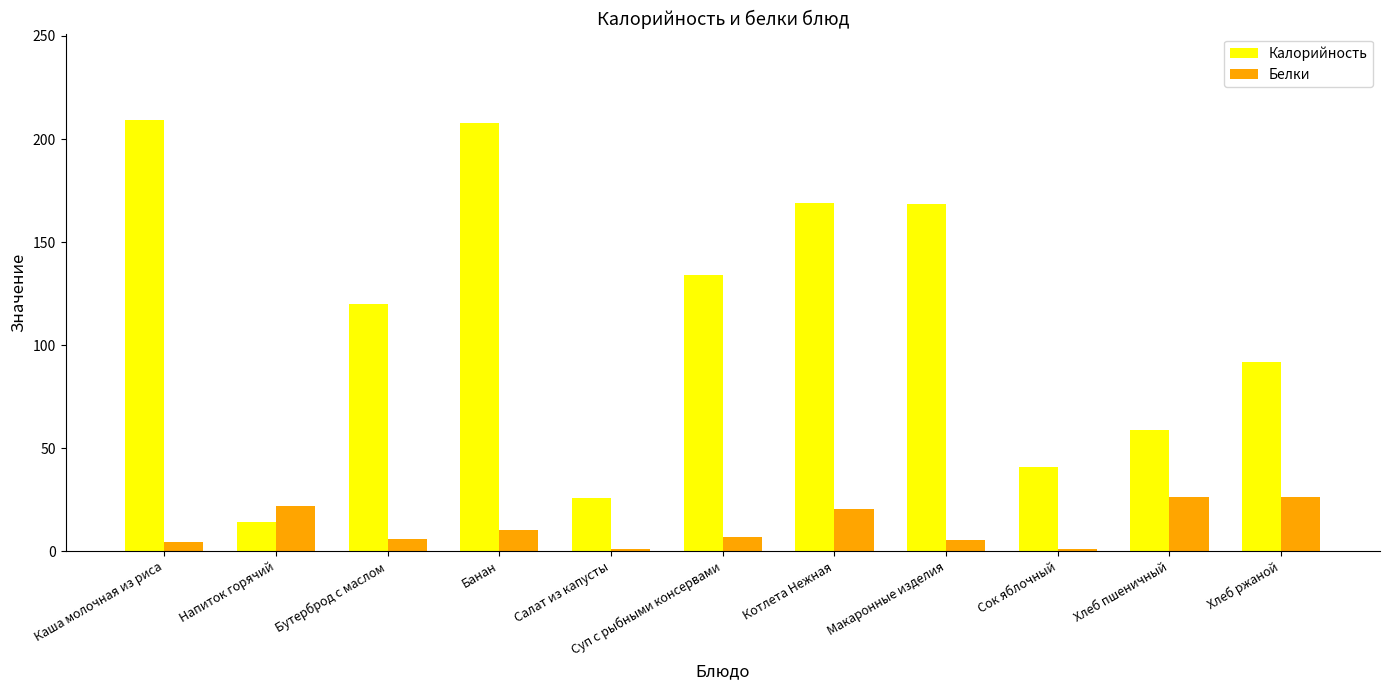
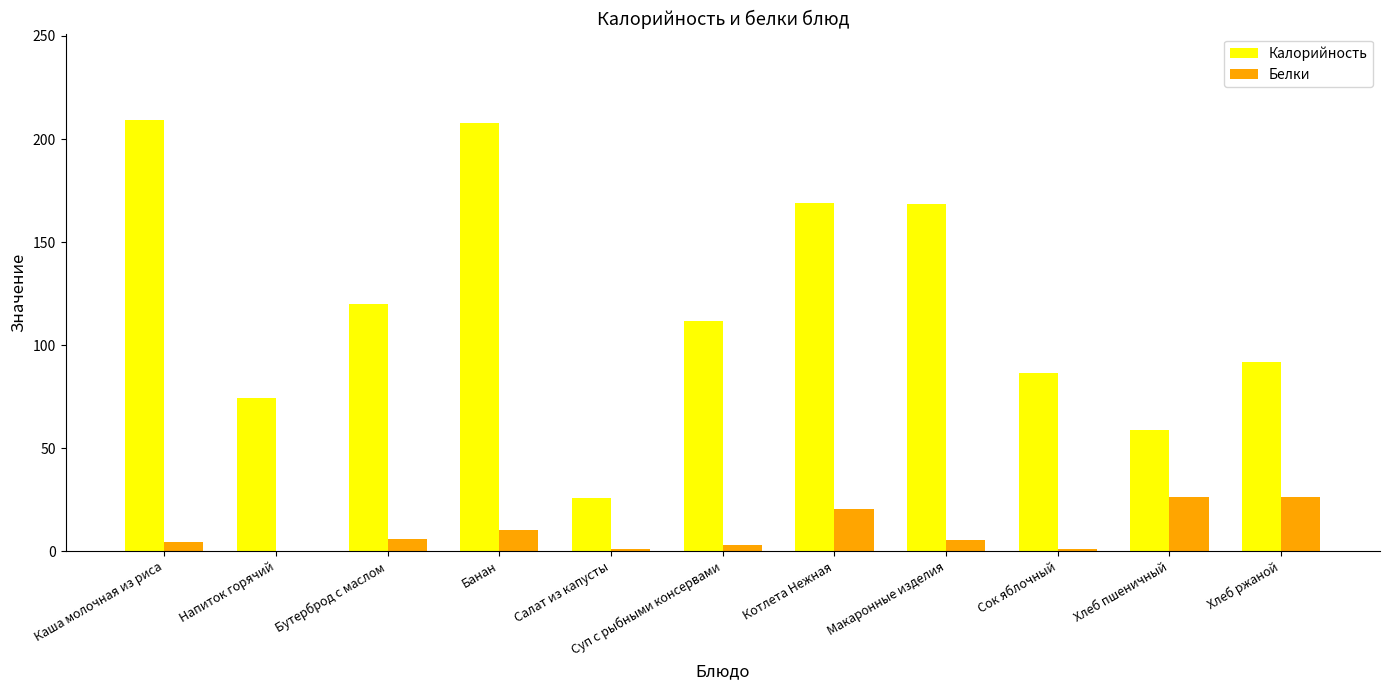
  {
    "Калорийность": {
      "Каша молочная из риса": 209,
-     "Напиток горячий": 14,
+     "Напиток горячий": 74,
      "Бутерброд с маслом": 120,
      "Банан": 208,
      "Салат из капусты": 26,
-     "Суп с рыбными консервами": 134,
+     "Суп с рыбными консервами": 111,
      "Котлета Нежная": 169,
      "Макаронные изделия": 168,
-     "Сок яблочный": 41,
+     "Сок яблочный": 87,
      "Хлеб пшеничный": 59,
      "Хлеб ржаной": 92
    },
    "Белки": {
      "Каша молочная из риса": 4,
-     "Напиток горячий": 22,
+     "Напиток горячий": 0,
      "Бутерброд с маслом": 6,
      "Банан": 10,
-     "Суп с рыбными консервами": 7,
+     "Суп с рыбными консервами": 3,
      "Котлета Нежная": 20,
      "Макаронные изделия": 6,
      "Хлеб пшеничный": 26,
      "Хлеб ржаной": 26
    }
  }
